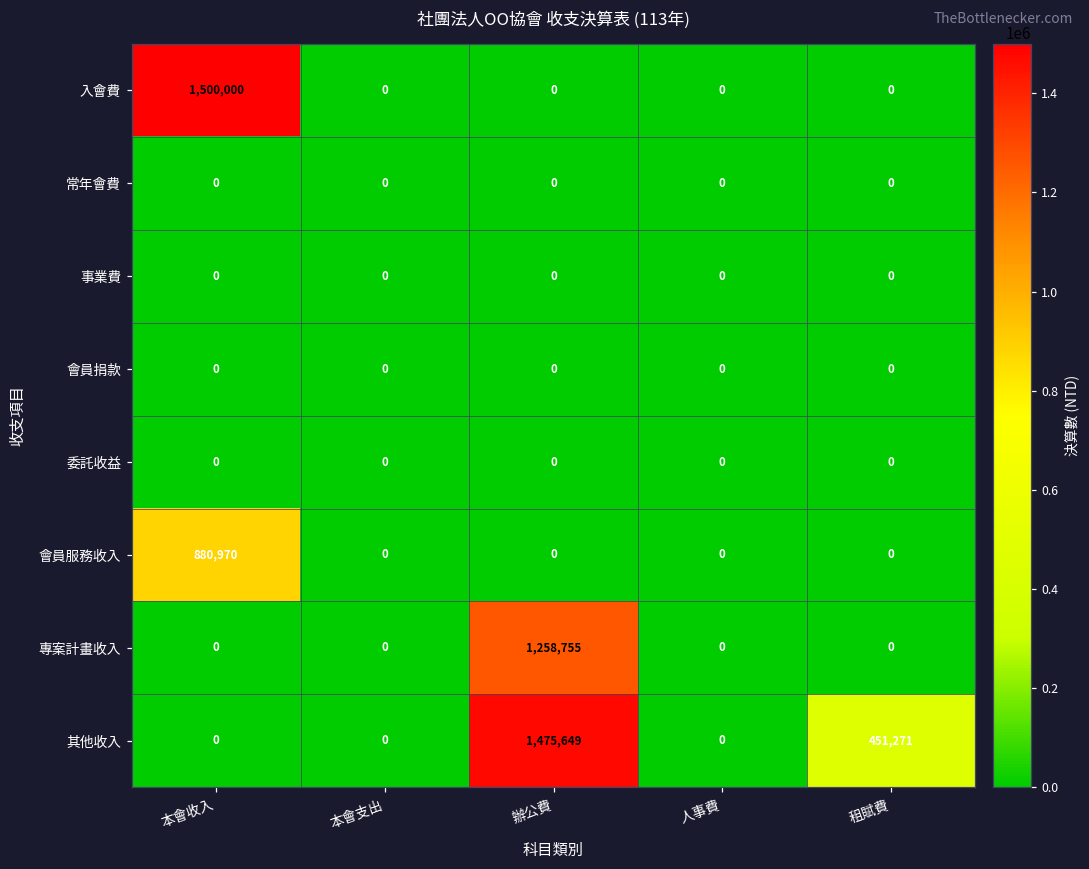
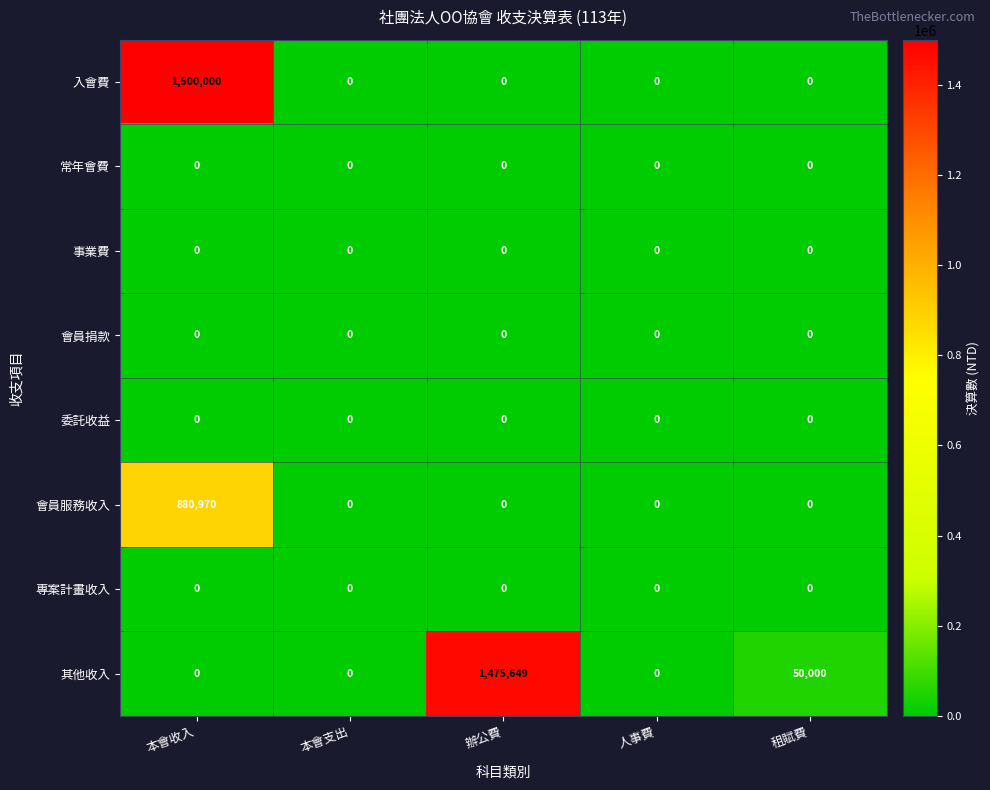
  {
    "入會費": {
      "本會收入": "1,500,000",
      "本會支出": "0",
      "辦公費": "0",
      "人事費": "0",
      "租賦費": "0"
    },
    "常年會費": {
      "本會收入": "0",
      "本會支出": "0",
      "辦公費": "0",
      "人事費": "0",
      "租賦費": "0"
    },
    "事業費": {
      "本會收入": "0",
      "本會支出": "0",
      "辦公費": "0",
      "人事費": "0",
      "租賦費": "0"
    },
    "會員捐款": {
      "本會收入": "0",
      "本會支出": "0",
      "辦公費": "0",
      "人事費": "0",
      "租賦費": "0"
    },
    "委託收益": {
      "本會收入": "0",
      "本會支出": "0",
      "辦公費": "0",
      "人事費": "0",
      "租賦費": "0"
    },
    "會員服務收入": {
      "本會收入": "880,970",
      "本會支出": "0",
      "辦公費": "0",
      "人事費": "0",
      "租賦費": "0"
    },
    "專案計畫收入": {
      "本會收入": "0",
      "本會支出": "0",
-     "辦公費": "1,258,755",
+     "辦公費": "0",
      "人事費": "0",
      "租賦費": "0"
    },
    "其他收入": {
      "本會收入": "0",
      "本會支出": "0",
      "辦公費": "1,475,649",
      "人事費": "0",
-     "租賦費": "451,271"
+     "租賦費": "50,000"
    }
  }
